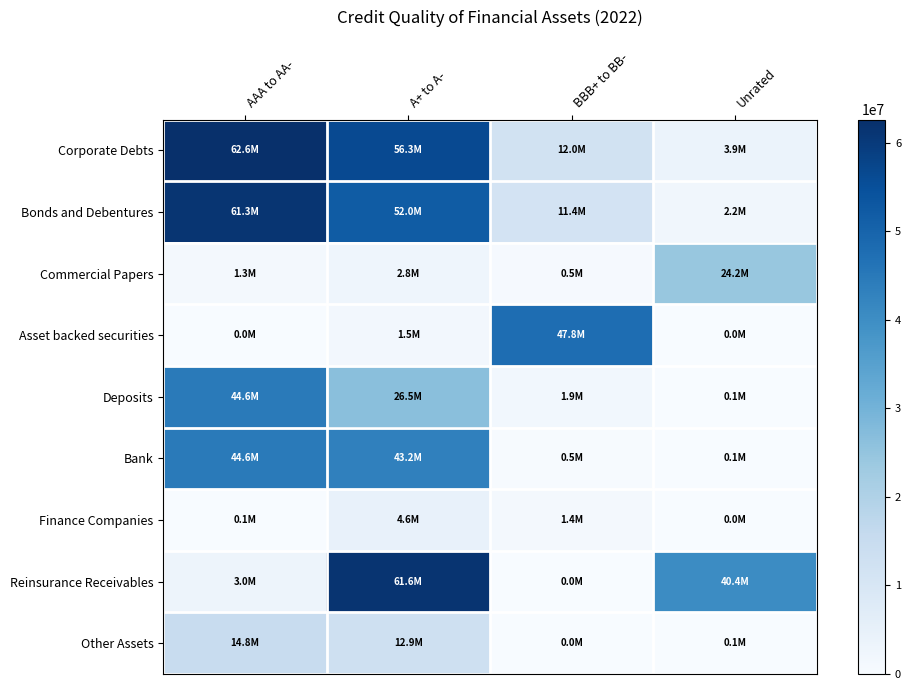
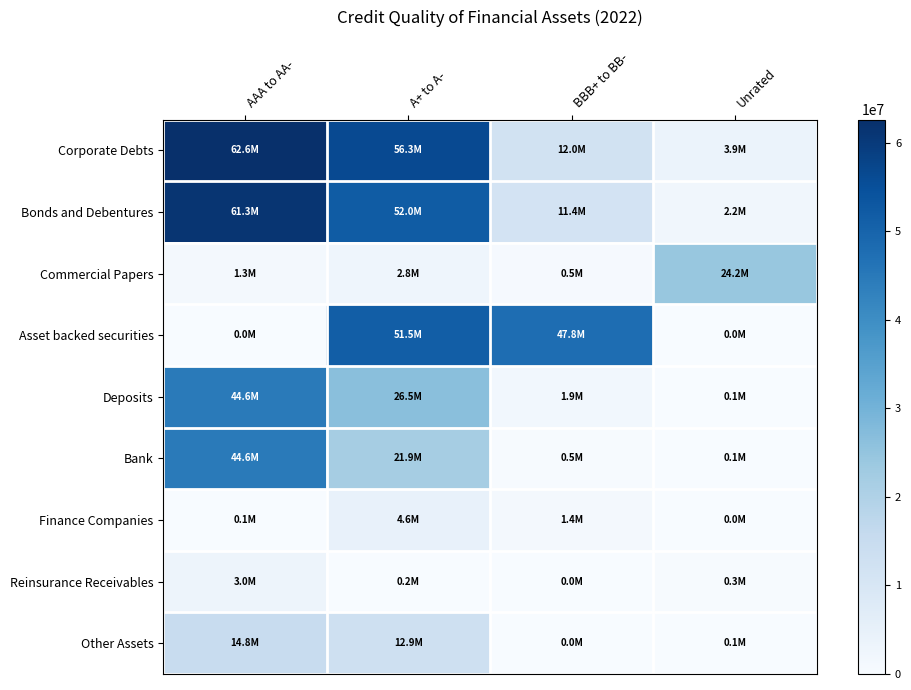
  {
    "Corporate Debts": {
      "AAA to AA-": "62.6M",
      "A+ to A-": "56.3M",
      "BBB+ to BB-": "12.0M",
      "Unrated": "3.9M"
    },
    "Bonds and Debentures": {
      "AAA to AA-": "61.3M",
      "A+ to A-": "52.0M",
      "BBB+ to BB-": "11.4M",
      "Unrated": "2.2M"
    },
    "Commercial Papers": {
      "AAA to AA-": "1.3M",
      "A+ to A-": "2.8M",
      "BBB+ to BB-": "0.5M",
      "Unrated": "24.2M"
    },
    "Asset backed securities": {
      "AAA to AA-": "0.0M",
-     "A+ to A-": "1.5M",
+     "A+ to A-": "51.5M",
      "BBB+ to BB-": "47.8M",
      "Unrated": "0.0M"
    },
    "Deposits": {
      "AAA to AA-": "44.6M",
      "A+ to A-": "26.5M",
      "BBB+ to BB-": "1.9M",
      "Unrated": "0.1M"
    },
    "Bank": {
      "AAA to AA-": "44.6M",
-     "A+ to A-": "43.2M",
+     "A+ to A-": "21.9M",
      "BBB+ to BB-": "0.5M",
      "Unrated": "0.1M"
    },
    "Finance Companies": {
      "AAA to AA-": "0.1M",
      "A+ to A-": "4.6M",
      "BBB+ to BB-": "1.4M",
      "Unrated": "0.0M"
    },
    "Reinsurance Receivables": {
      "AAA to AA-": "3.0M",
-     "A+ to A-": "61.6M",
+     "A+ to A-": "0.2M",
      "BBB+ to BB-": "0.0M",
-     "Unrated": "40.4M"
+     "Unrated": "0.3M"
    },
    "Other Assets": {
      "AAA to AA-": "14.8M",
      "A+ to A-": "12.9M",
      "BBB+ to BB-": "0.0M",
      "Unrated": "0.1M"
    }
  }
